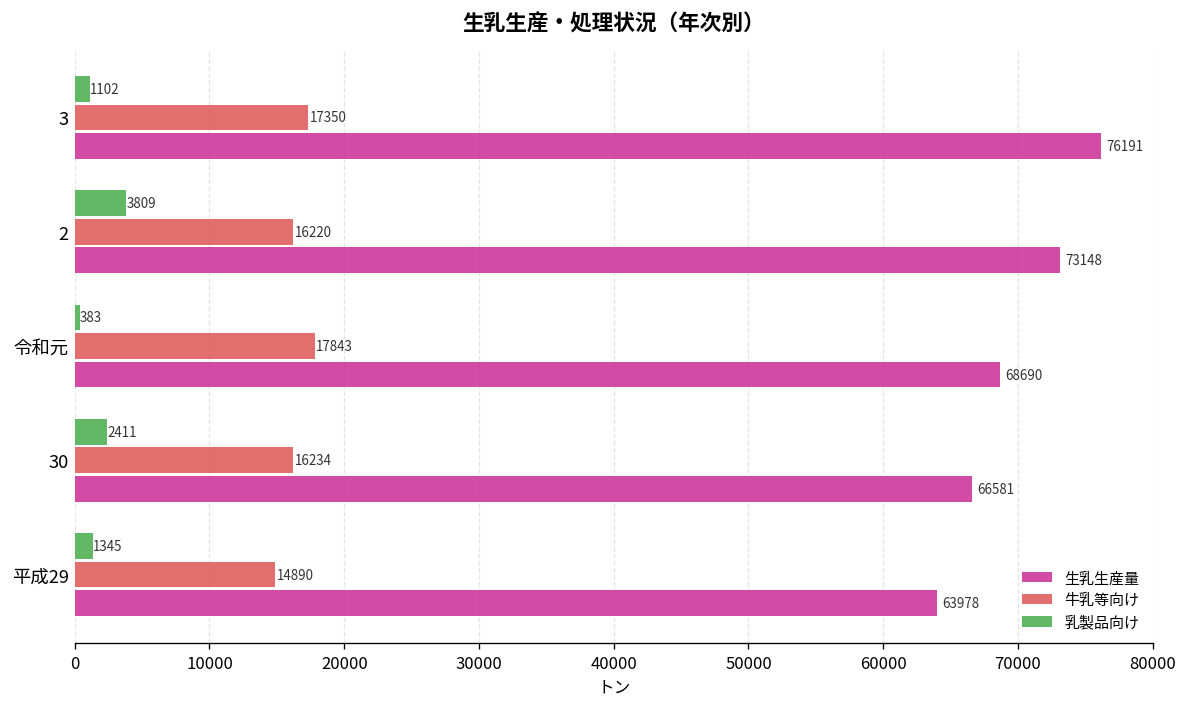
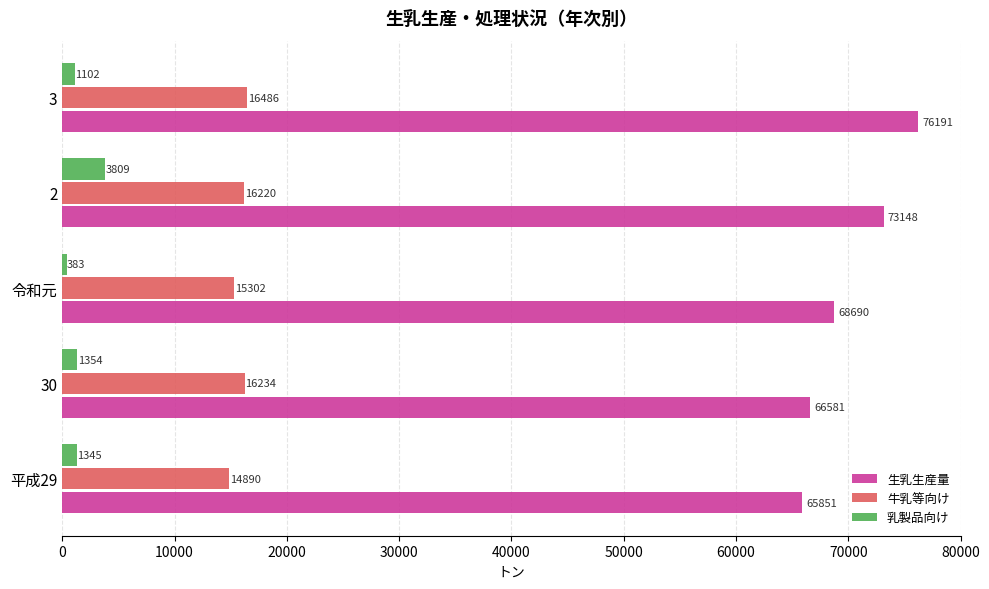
  {
    "生乳生産量": {
      "3": 76191,
      "2": 73148,
      "令和元": 68690,
      "30": 66581,
-     "平成29": 63978
+     "平成29": 65851
    },
    "牛乳等向け": {
-     "3": 17350,
+     "3": 16486,
      "2": 16220,
-     "令和元": 17843,
+     "令和元": 15302,
      "30": 16234,
      "平成29": 14890
    },
    "乳製品向け": {
      "3": 1102,
      "2": 3809,
      "令和元": 383,
-     "30": 2411,
+     "30": 1354,
      "平成29": 1345
    }
  }
